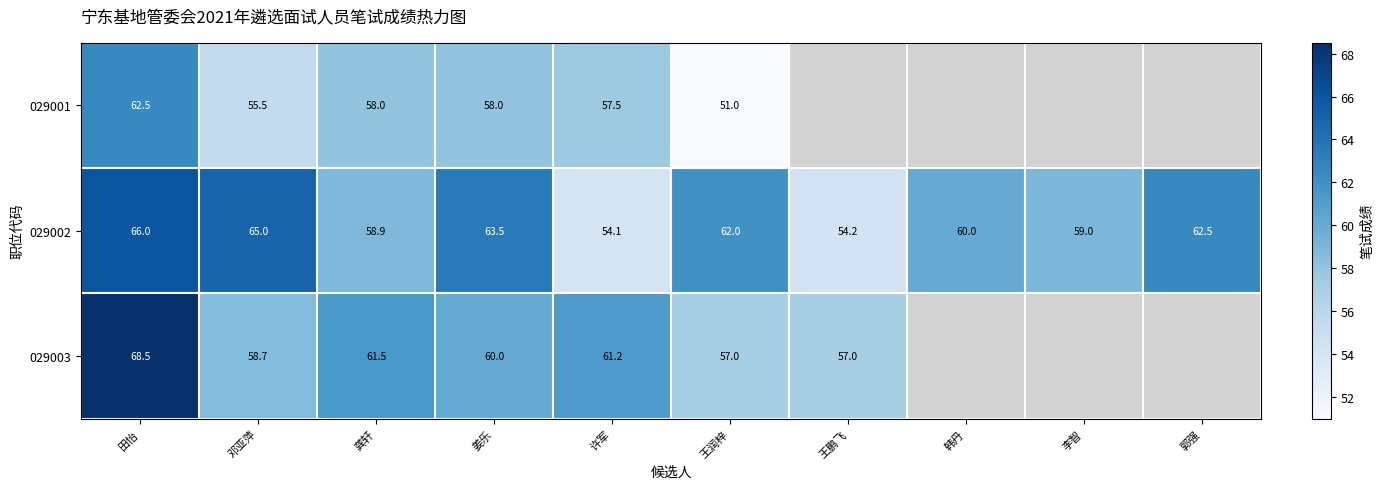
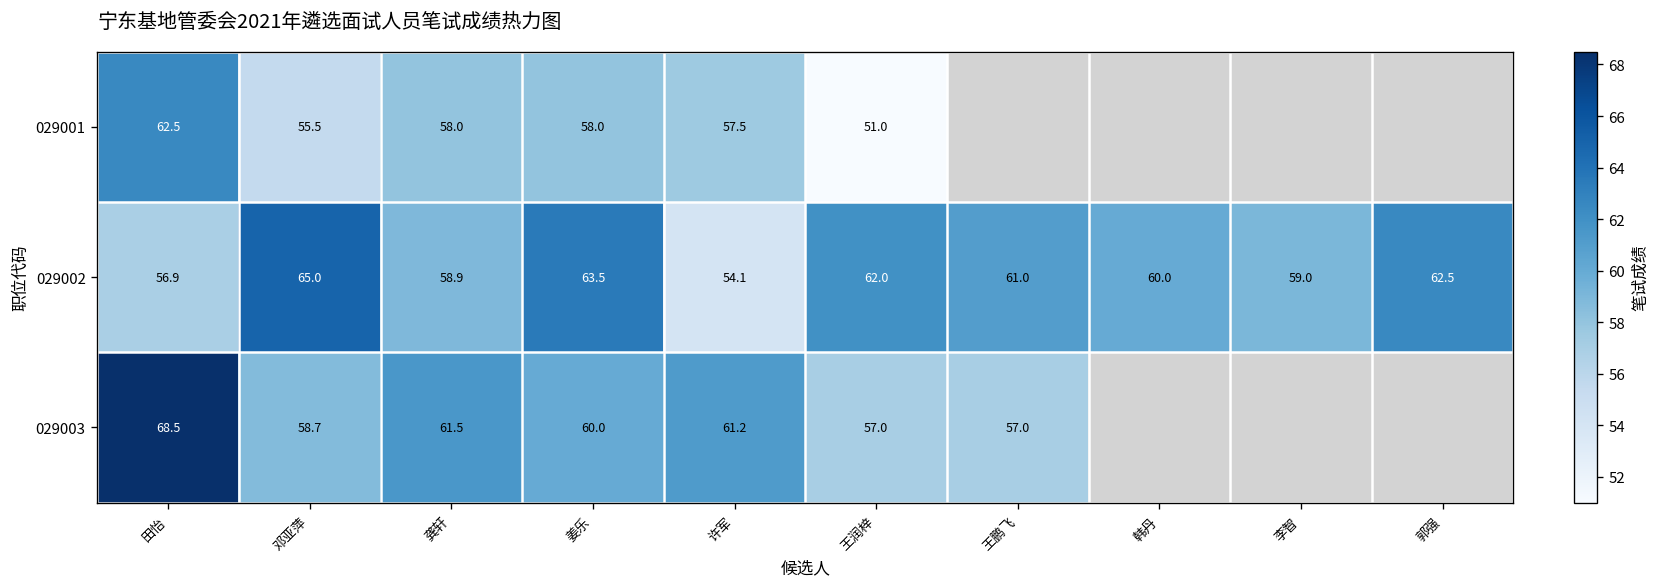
  {
    "029001": {
      "田怡": 62.5,
      "邓亚萍": 55.5,
      "龚轩": 58.0,
      "姜乐": 58.0,
      "许军": 57.5,
      "王润梓": 51.0
    },
    "029002": {
-     "田怡": 66.0,
+     "田怡": 56.9,
      "邓亚萍": 65.0,
      "龚轩": 58.9,
      "姜乐": 63.5,
      "许军": 54.1,
      "王润梓": 62.0,
-     "王鹏飞": 54.2,
+     "王鹏飞": 61.0,
      "韩丹": 60.0,
      "李智": 59.0,
      "郭强": 62.5
    },
    "029003": {
      "田怡": 68.5,
      "邓亚萍": 58.7,
      "龚轩": 61.5,
      "姜乐": 60.0,
      "许军": 61.2,
      "王润梓": 57.0,
      "王鹏飞": 57.0
    }
  }
